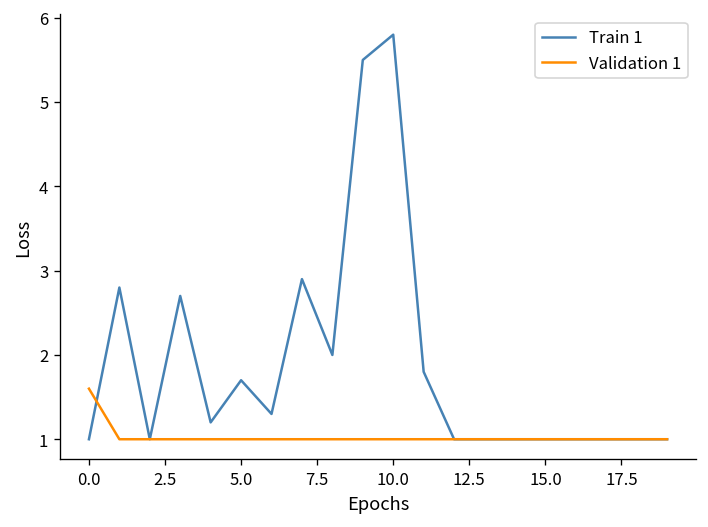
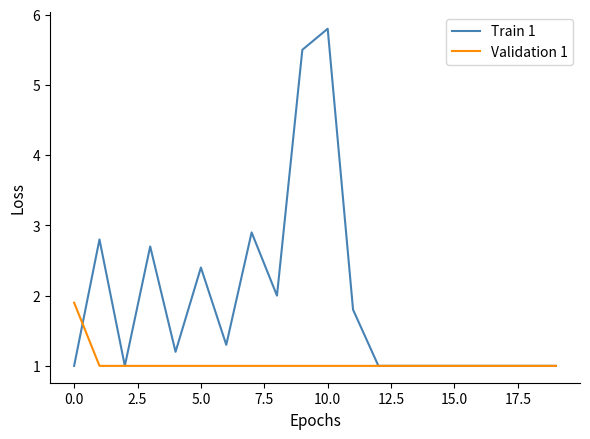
  {
    "Train 1": {
      "0.0": 1.0,
-     "5.0": 1.7,
+     "5.0": 2.4,
      "10.0": 5.8
    },
    "Validation 1": {
-     "0.0": 1.6,
+     "0.0": 1.9,
      "5.0": 1.0,
      "10.0": 1.0
    }
  }
